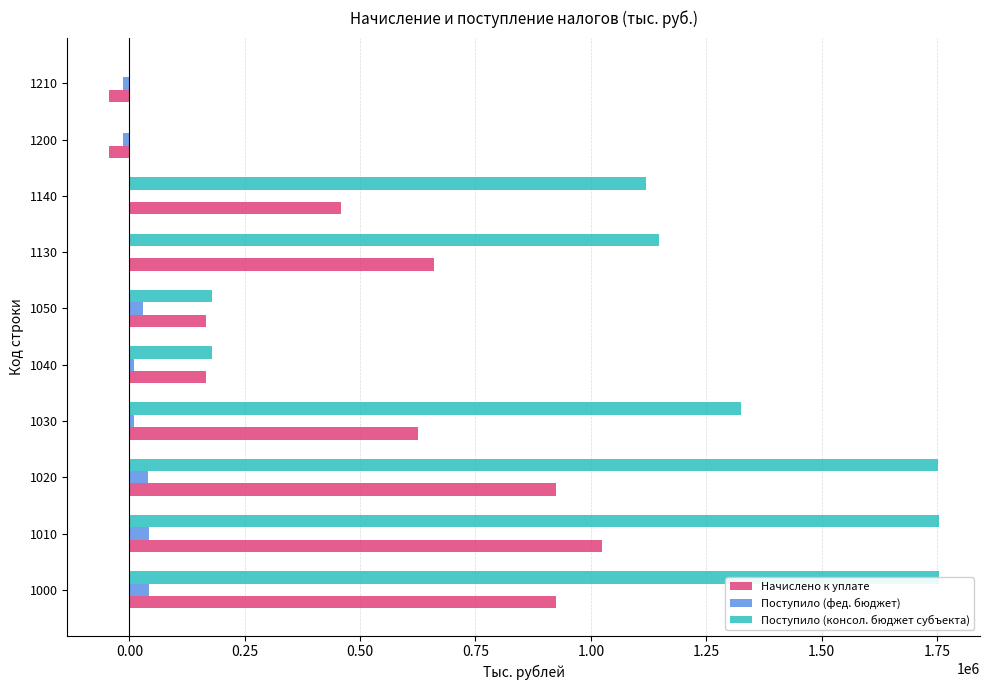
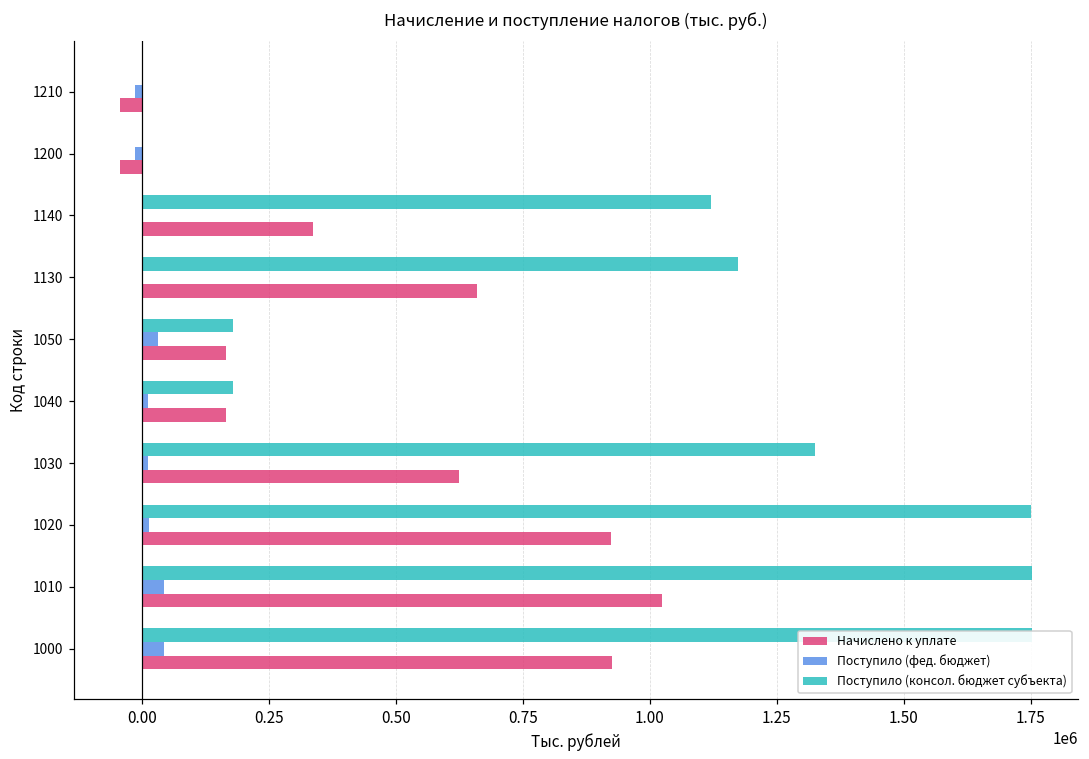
  {
    "Начислено к уплате": {
      "1210": -40000,
      "1200": -40000,
-     "1140": 460000,
+     "1140": 340000,
      "1130": 660000,
      "1050": 170000,
      "1040": 170000,
      "1030": 620000,
      "1020": 920000,
      "1010": 1020000,
      "1000": 920000
    },
    "Поступило (фед. бюджет)": {
      "1210": -10000,
      "1200": -10000,
      "1140": 0,
      "1130": 0,
      "1050": 30000,
      "1040": 10000,
      "1030": 10000,
-     "1020": 40000,
+     "1020": 10000,
      "1010": 40000,
      "1000": 40000
    },
    "Поступило (консол. бюджет субъекта)": {
      "1210": 0,
      "1200": 0,
      "1140": 1120000,
-     "1130": 1150000,
+     "1130": 1170000,
      "1050": 180000,
      "1040": 180000,
      "1030": 1330000,
      "1020": 1750000,
      "1010": 1750000
    }
  }
